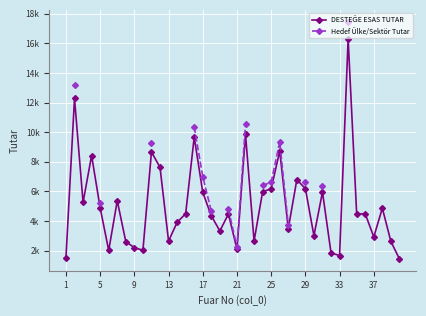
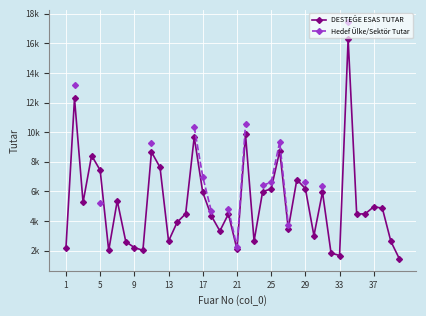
  {
    "DESTEĞE ESAS TUTAR": {
-     "1": 1500,
-     "5": 4900,
+     "1": 2200,
+     "5": 7400,
      "9": 2200,
      "13": 2600,
      "17": 5900,
      "25": 6200,
      "29": 6200,
      "33": 1700,
-     "37": 2900
+     "37": 5000
    },
    "Hedef Ülke/Sektör Tutar": {
      "5": 5200,
      "17": 7000,
      "25": 6600,
      "29": 6600
    }
  }
